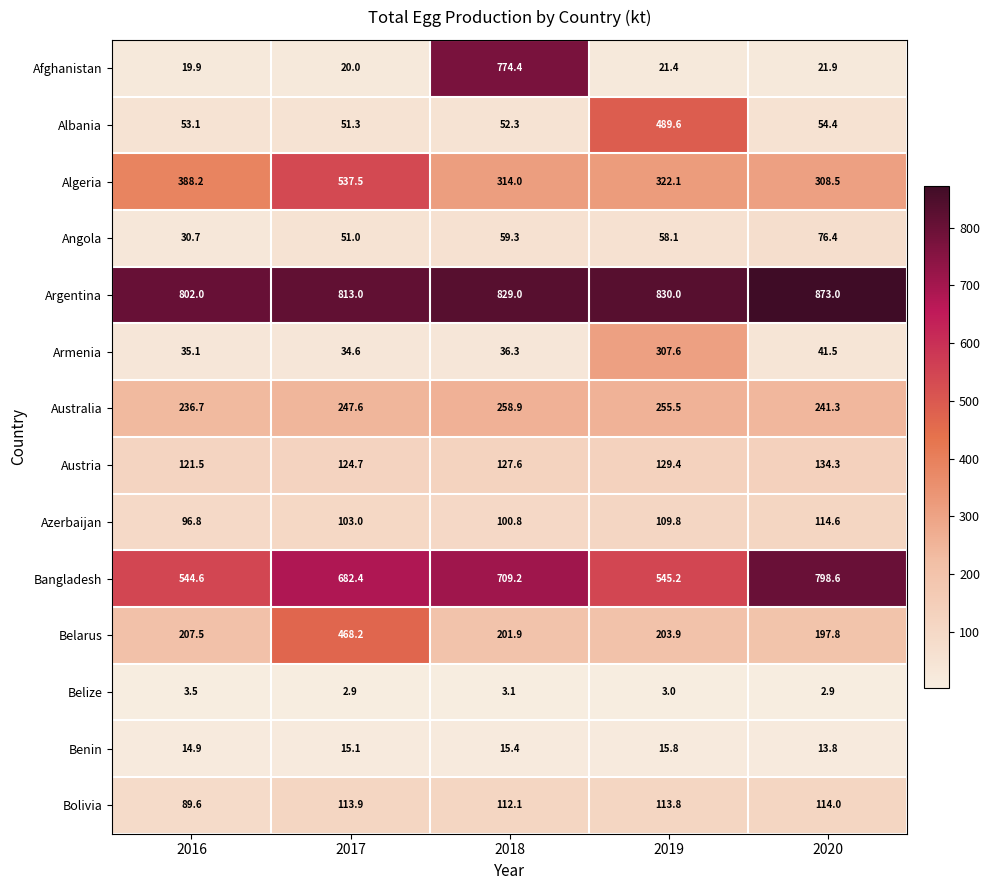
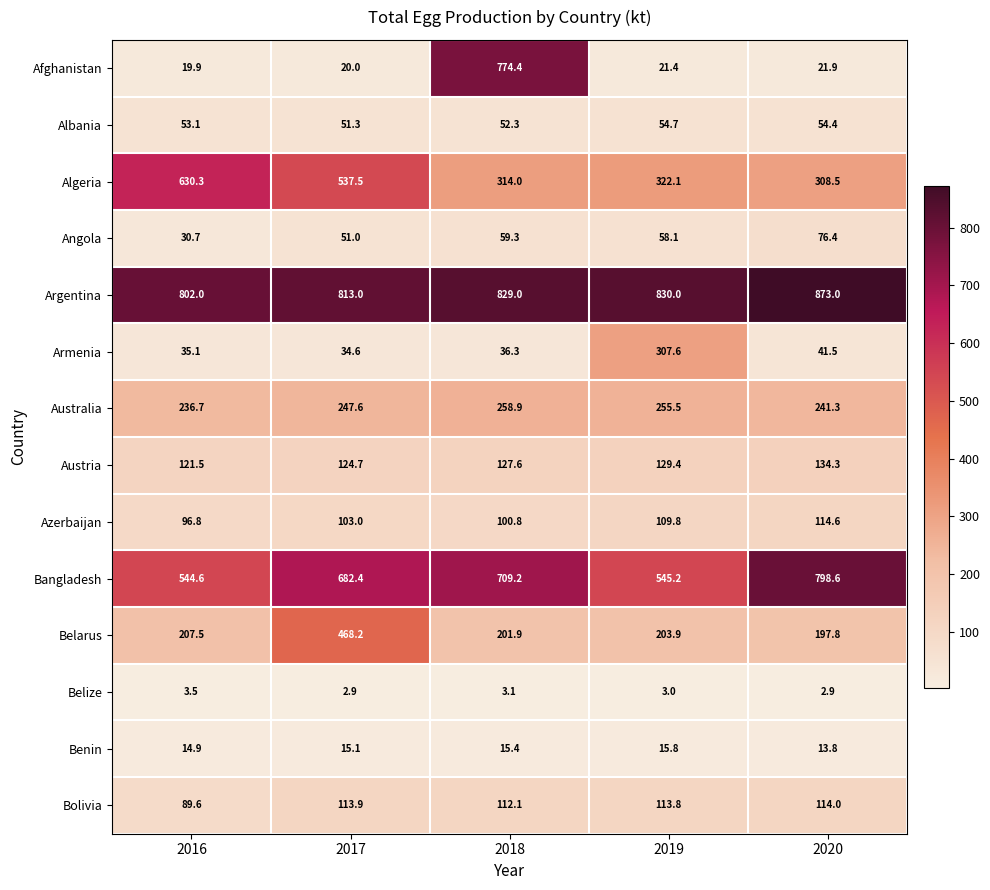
  {
    "Afghanistan": {
      "2016": 19.9,
      "2017": 20.0,
      "2018": 774.4,
      "2019": 21.4,
      "2020": 21.9
    },
    "Albania": {
      "2016": 53.1,
      "2017": 51.3,
      "2018": 52.3,
-     "2019": 489.6,
+     "2019": 54.7,
      "2020": 54.4
    },
    "Algeria": {
-     "2016": 388.2,
+     "2016": 630.3,
      "2017": 537.5,
      "2018": 314.0,
      "2019": 322.1,
      "2020": 308.5
    },
    "Angola": {
      "2016": 30.7,
      "2017": 51.0,
      "2018": 59.3,
      "2019": 58.1,
      "2020": 76.4
    },
    "Argentina": {
      "2016": 802.0,
      "2017": 813.0,
      "2018": 829.0,
      "2019": 830.0,
      "2020": 873.0
    },
    "Armenia": {
      "2016": 35.1,
      "2017": 34.6,
      "2018": 36.3,
      "2019": 307.6,
      "2020": 41.5
    },
    "Australia": {
      "2016": 236.7,
      "2017": 247.6,
      "2018": 258.9,
      "2019": 255.5,
      "2020": 241.3
    },
    "Austria": {
      "2016": 121.5,
      "2017": 124.7,
      "2018": 127.6,
      "2019": 129.4,
      "2020": 134.3
    },
    "Azerbaijan": {
      "2016": 96.8,
      "2017": 103.0,
      "2018": 100.8,
      "2019": 109.8,
      "2020": 114.6
    },
    "Bangladesh": {
      "2016": 544.6,
      "2017": 682.4,
      "2018": 709.2,
      "2019": 545.2,
      "2020": 798.6
    },
    "Belarus": {
      "2016": 207.5,
      "2017": 468.2,
      "2018": 201.9,
      "2019": 203.9,
      "2020": 197.8
    },
    "Belize": {
      "2016": 3.5,
      "2017": 2.9,
      "2018": 3.1,
      "2019": 3.0,
      "2020": 2.9
    },
    "Benin": {
      "2016": 14.9,
      "2017": 15.1,
      "2018": 15.4,
      "2019": 15.8,
      "2020": 13.8
    },
    "Bolivia": {
      "2016": 89.6,
      "2017": 113.9,
      "2018": 112.1,
      "2019": 113.8,
      "2020": 114.0
    }
  }
